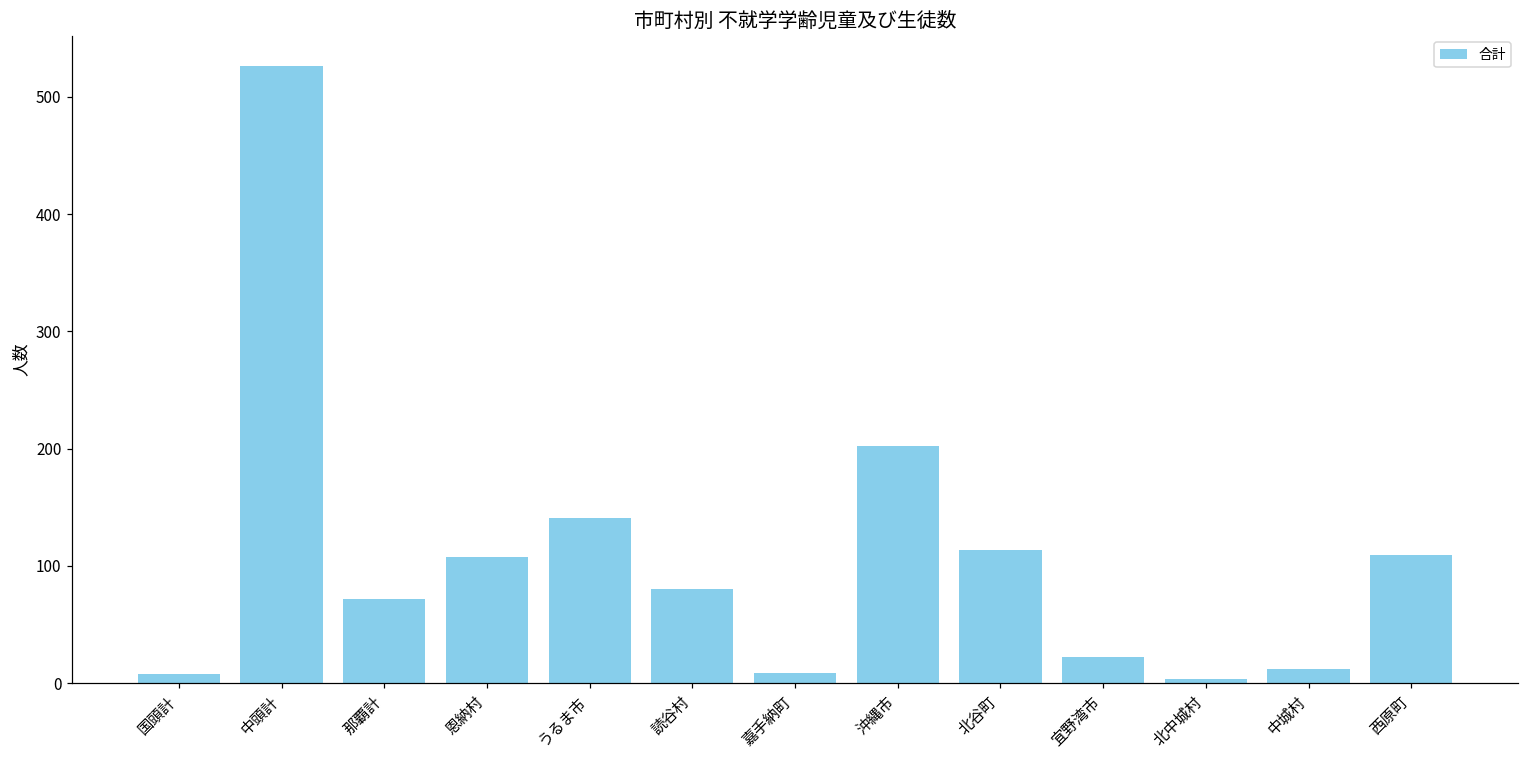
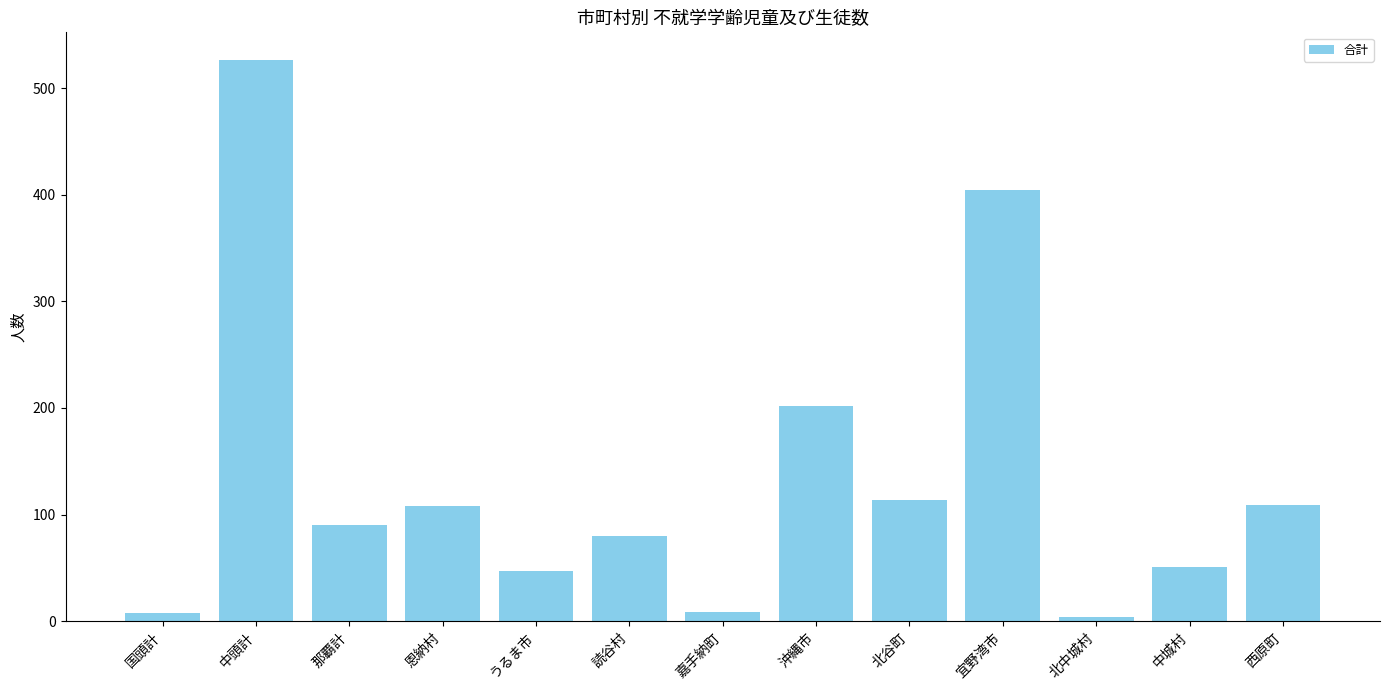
  {
    "国頭計": 8,
    "中頭計": 526,
-   "那覇計": 72,
+   "那覇計": 90,
    "恩納村": 108,
-   "うるま市": 141,
+   "うるま市": 47,
    "読谷村": 80,
    "嘉手納町": 9,
    "沖縄市": 202,
    "北谷町": 114,
-   "宜野湾市": 22,
+   "宜野湾市": 404,
    "北中城村": 4,
-   "中城村": 12,
+   "中城村": 51,
    "西原町": 109
  }
